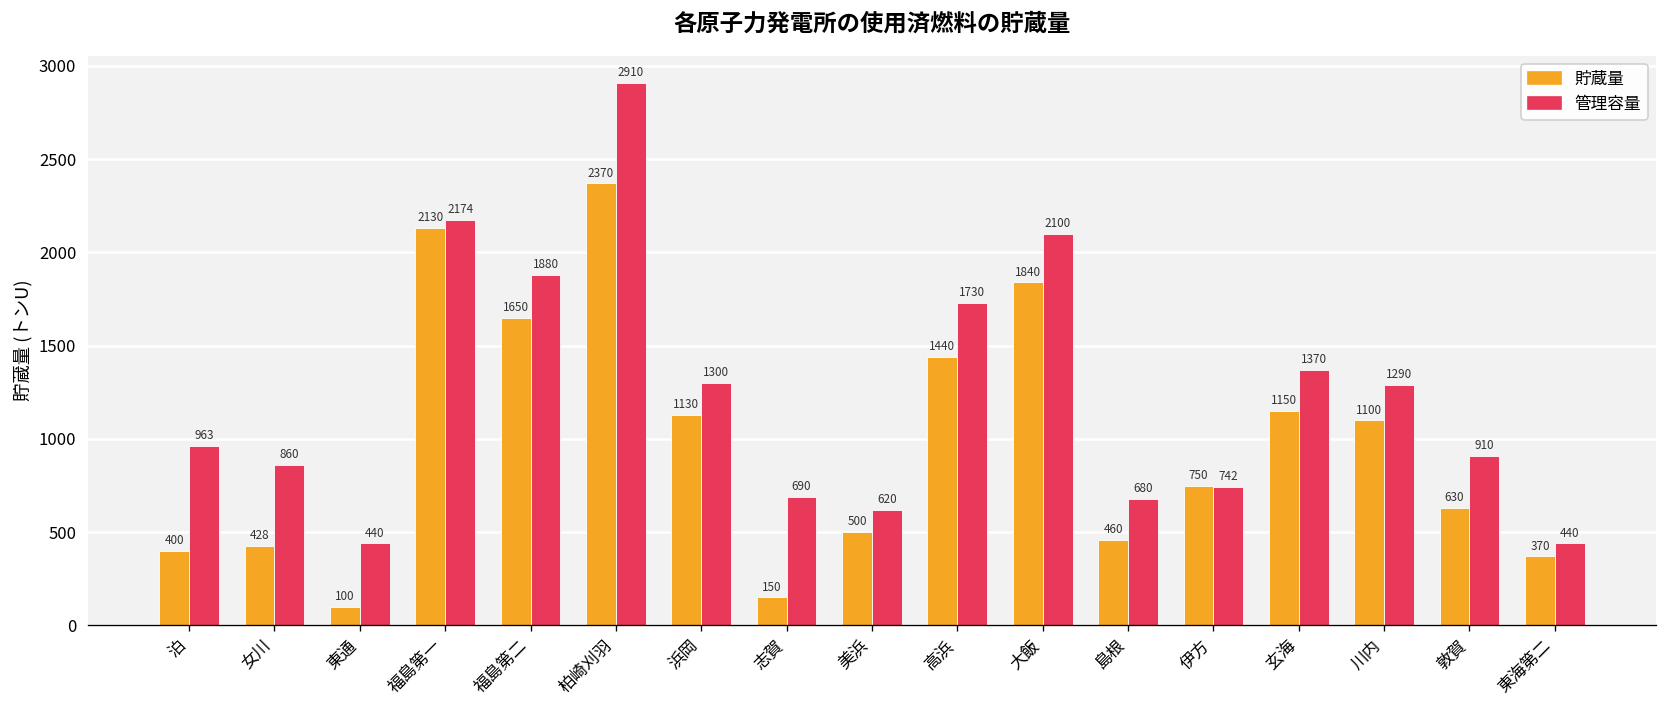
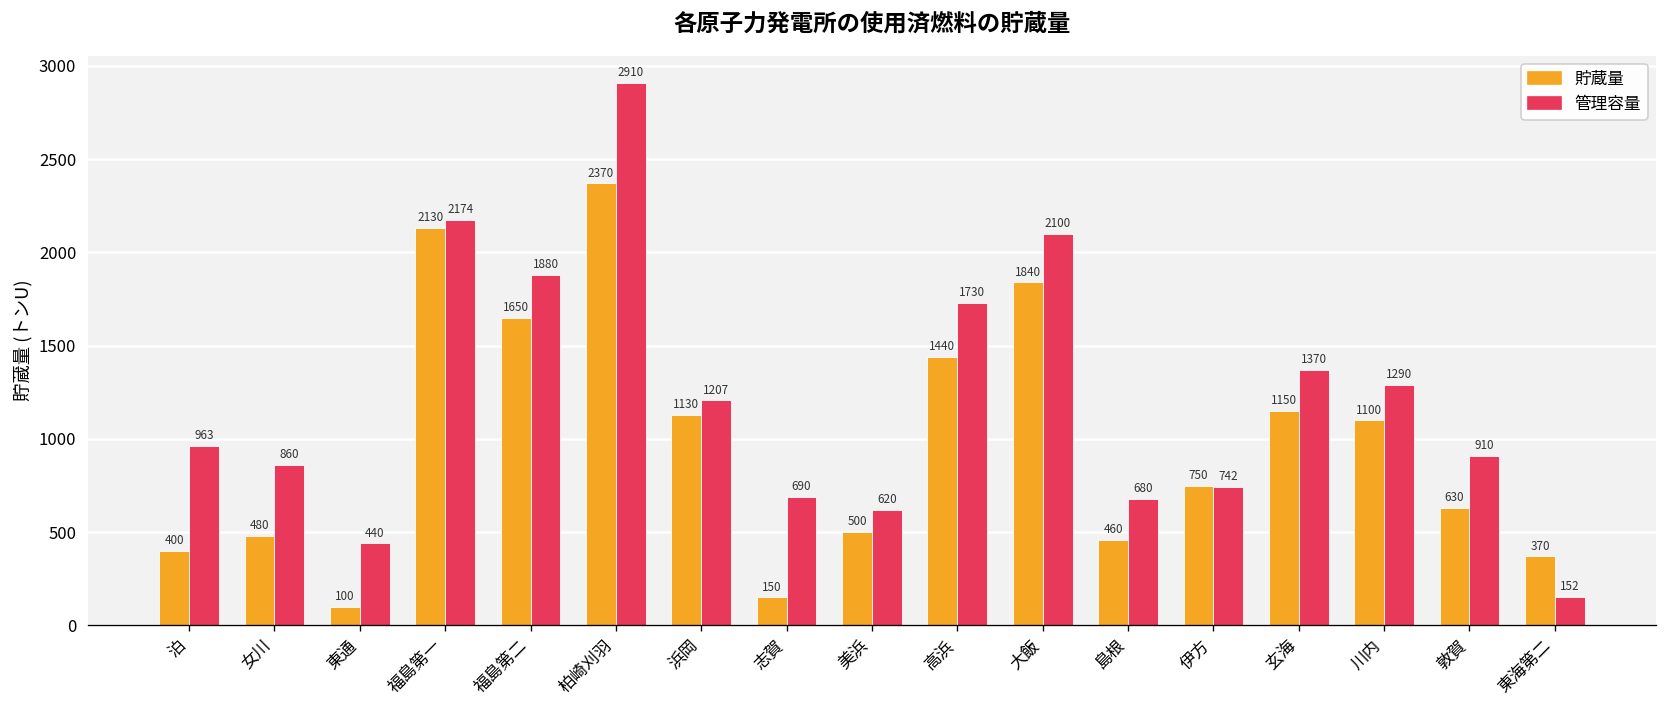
  {
    "貯蔵量": {
      "泊": 400,
-     "女川": 428,
+     "女川": 480,
      "東通": 100,
      "福島第一": 2130,
      "福島第二": 1650,
      "柏崎刈羽": 2370,
      "浜岡": 1130,
      "志賀": 150,
      "美浜": 500,
      "高浜": 1440,
      "大飯": 1840,
      "島根": 460,
      "伊方": 750,
      "玄海": 1150,
      "川内": 1100,
      "敦賀": 630,
      "東海第二": 370
    },
    "管理容量": {
      "泊": 963,
      "女川": 860,
      "東通": 440,
      "福島第一": 2174,
      "福島第二": 1880,
      "柏崎刈羽": 2910,
-     "浜岡": 1300,
+     "浜岡": 1207,
      "志賀": 690,
      "美浜": 620,
      "高浜": 1730,
      "大飯": 2100,
      "島根": 680,
      "伊方": 742,
      "玄海": 1370,
      "川内": 1290,
      "敦賀": 910,
-     "東海第二": 440
+     "東海第二": 152
    }
  }
